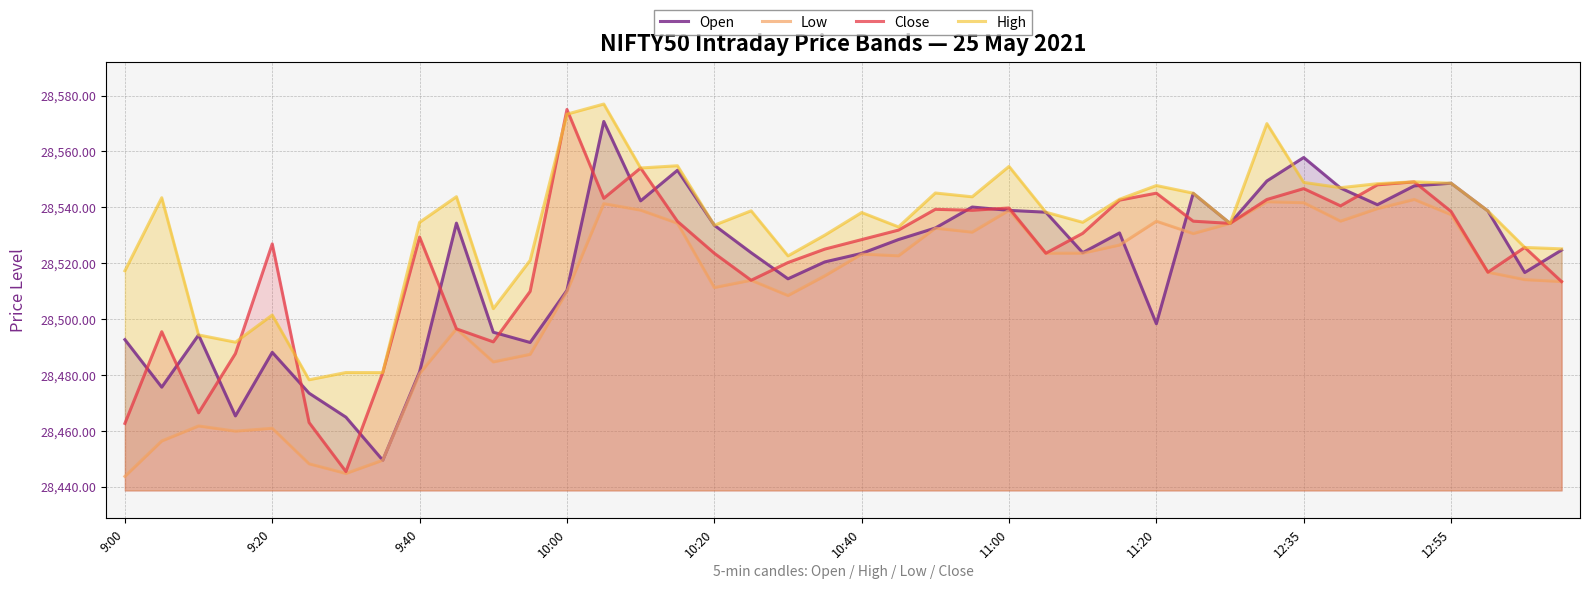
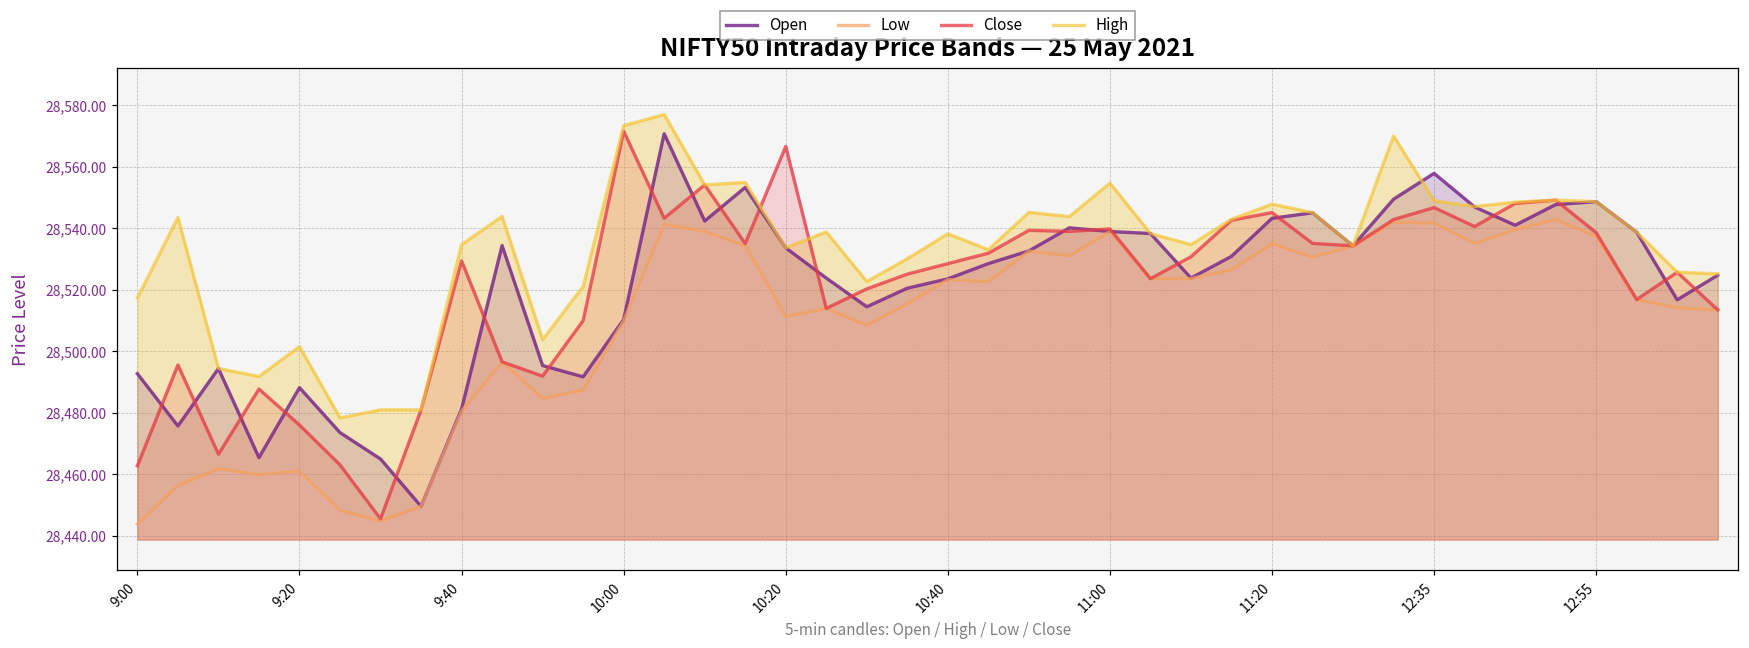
  {
    "Open": {
      "9:00": "28,493",
      "9:20": "28,488",
-     "11:20": "28,498",
+     "11:20": "28,543",
      "12:35": "28,558"
    },
    "Close": {
      "9:00": "28,463",
-     "9:20": "28,527",
+     "9:20": "28,476",
      "9:40": "28,529",
-     "10:00": "28,575",
-     "10:20": "28,524",
+     "10:00": "28,572",
+     "10:20": "28,567",
      "10:40": "28,528",
      "11:20": "28,545",
      "12:35": "28,547",
      "12:55": "28,539"
    }
  }
